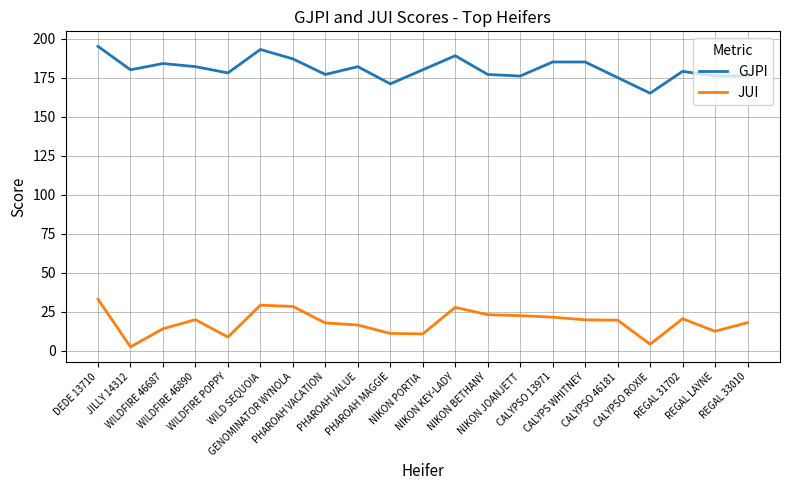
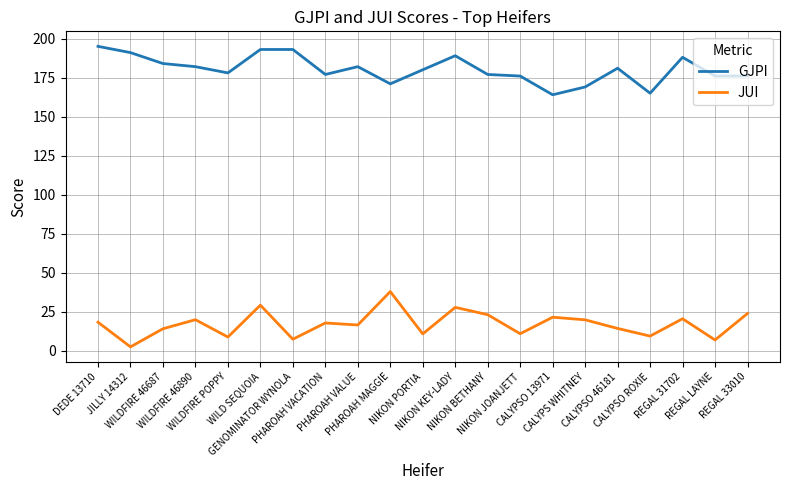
  {
    "GJPI": {
      "DEDE 13710": 195,
-     "JILLY 14312": 180,
+     "JILLY 14312": 191,
      "WILDFIRE 46687": 184,
      "WILDFIRE 46890": 182,
      "WILDFIRE POPPY": 178,
      "WILD SEQUOIA": 193,
-     "GENOMINATOR WYNOLA": 187,
+     "GENOMINATOR WYNOLA": 193,
      "PHAROAH VACATION": 177,
      "PHAROAH VALUE": 182,
      "PHAROAH MAGGIE": 171,
      "NIKON PORTIA": 180,
      "NIKON KEY-LADY": 189,
      "NIKON BETHANY": 177,
      "NIKON JOANJETT": 176,
-     "CALYPSO 13971": 185,
-     "CALYPS WHITNEY": 185,
-     "CALYPSO 46181": 175,
+     "CALYPSO 13971": 164,
+     "CALYPS WHITNEY": 169,
+     "CALYPSO 46181": 181,
      "CALYPSO ROXIE": 165,
-     "REGAL 31702": 179
+     "REGAL 31702": 188
    },
    "JUI": {
-     "DEDE 13710": 33,
+     "DEDE 13710": 18,
      "JILLY 14312": 3,
      "WILDFIRE 46687": 14,
      "WILDFIRE 46890": 20,
      "WILDFIRE POPPY": 9,
      "WILD SEQUOIA": 29,
-     "GENOMINATOR WYNOLA": 29,
+     "GENOMINATOR WYNOLA": 8,
      "PHAROAH VACATION": 18,
      "PHAROAH VALUE": 17,
-     "PHAROAH MAGGIE": 11,
+     "PHAROAH MAGGIE": 38,
      "NIKON PORTIA": 11,
      "NIKON KEY-LADY": 28,
      "NIKON BETHANY": 23,
-     "NIKON JOANJETT": 23,
+     "NIKON JOANJETT": 11,
      "CALYPSO 13971": 22,
      "CALYPS WHITNEY": 20,
-     "CALYPSO 46181": 20,
-     "CALYPSO ROXIE": 4,
+     "CALYPSO 46181": 14,
+     "CALYPSO ROXIE": 10,
      "REGAL 31702": 21,
-     "REGAL LAYNE": 13,
-     "REGAL 33010": 18
+     "REGAL LAYNE": 7,
+     "REGAL 33010": 24
    }
  }
